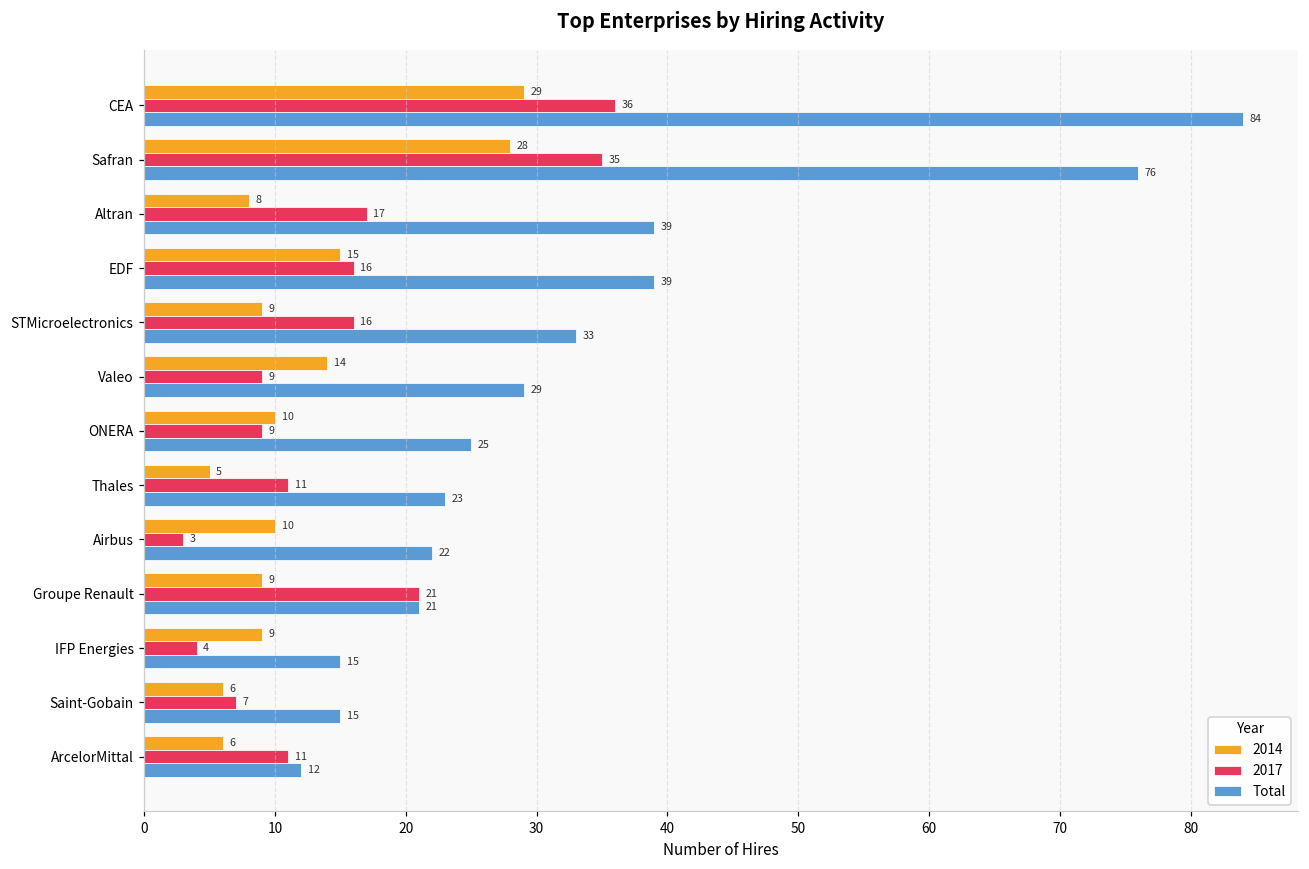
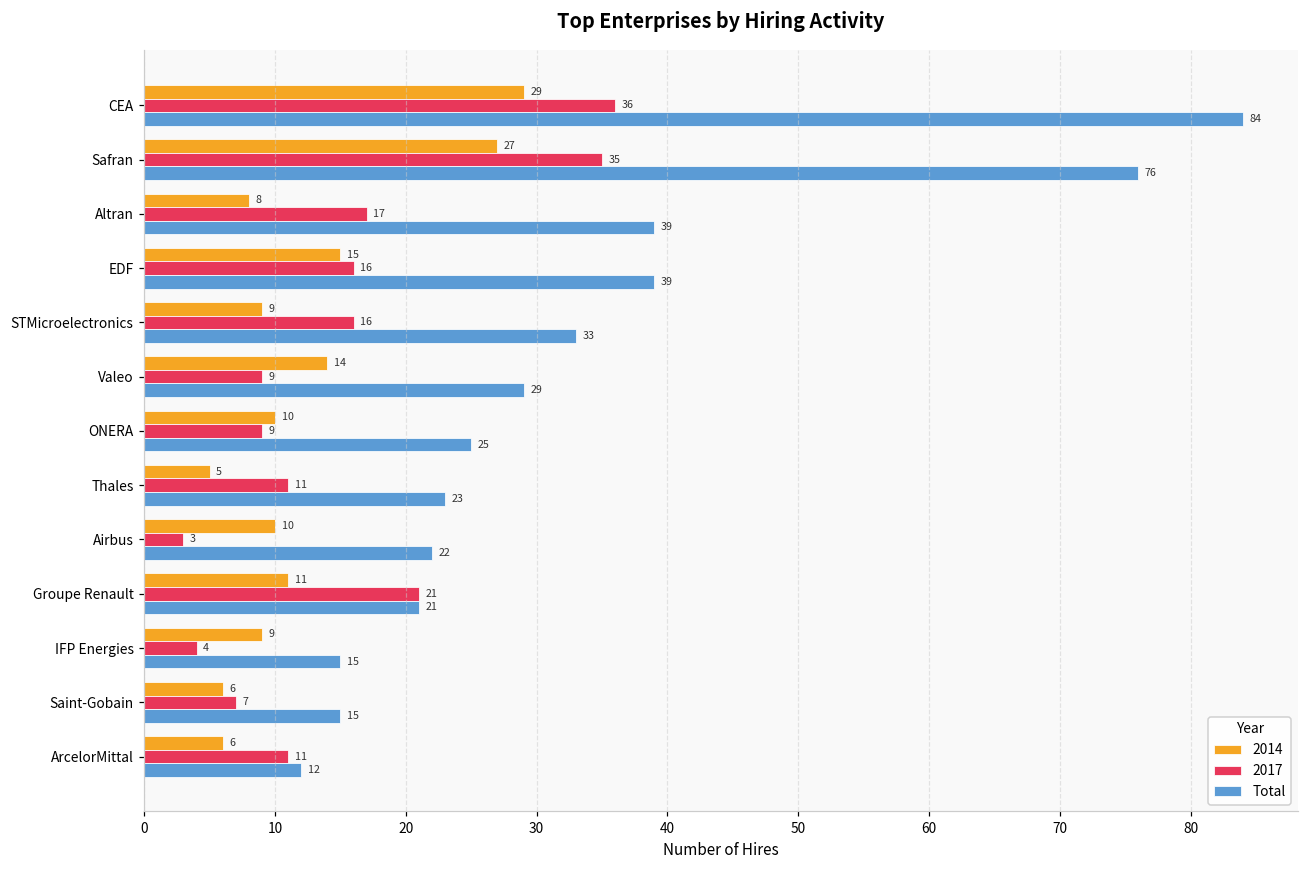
  {
    "2014": {
      "CEA": 29,
-     "Safran": 28,
+     "Safran": 27,
      "Altran": 8,
      "EDF": 15,
      "STMicroelectronics": 9,
      "Valeo": 14,
      "ONERA": 10,
      "Thales": 5,
      "Airbus": 10,
-     "Groupe Renault": 9,
+     "Groupe Renault": 11,
      "IFP Energies": 9,
      "Saint-Gobain": 6,
      "ArcelorMittal": 6
    },
    "2017": {
      "CEA": 36,
      "Safran": 35,
      "Altran": 17,
      "EDF": 16,
      "STMicroelectronics": 16,
      "Valeo": 9,
      "ONERA": 9,
      "Thales": 11,
      "Airbus": 3,
      "Groupe Renault": 21,
      "IFP Energies": 4,
      "Saint-Gobain": 7,
      "ArcelorMittal": 11
    },
    "Total": {
      "CEA": 84,
      "Safran": 76,
      "Altran": 39,
      "EDF": 39,
      "STMicroelectronics": 33,
      "Valeo": 29,
      "ONERA": 25,
      "Thales": 23,
      "Airbus": 22,
      "Groupe Renault": 21,
      "IFP Energies": 15,
      "Saint-Gobain": 15,
      "ArcelorMittal": 12
    }
  }
